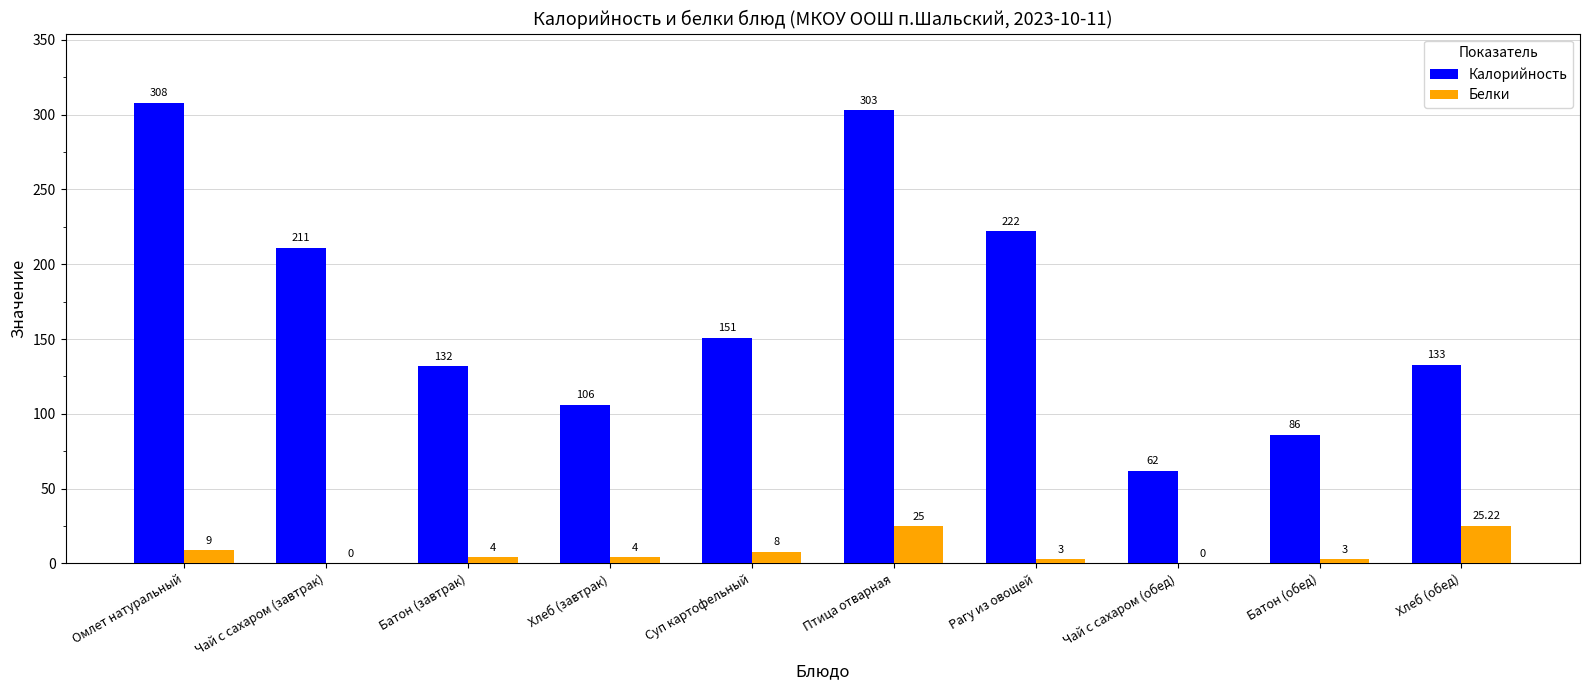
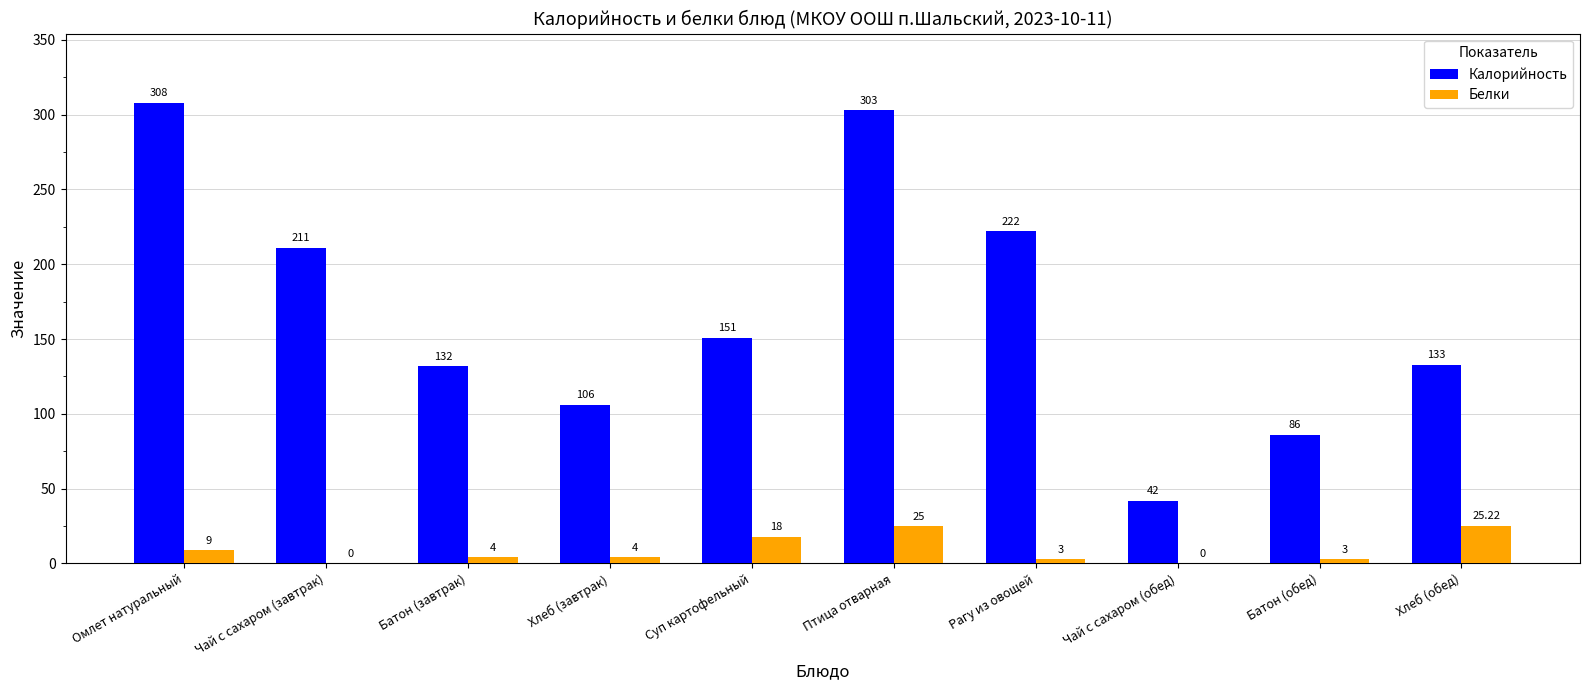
  {
    "Калорийность": {
      "Омлет натуральный": 308,
      "Чай с сахаром (завтрак)": 211,
      "Батон (завтрак)": 132,
      "Хлеб (завтрак)": 106,
      "Суп картофельный": 151,
      "Птица отварная": 303,
      "Рагу из овощей": 222,
-     "Чай с сахаром (обед)": 62,
+     "Чай с сахаром (обед)": 42,
      "Батон (обед)": 86,
      "Хлеб (обед)": 133
    },
    "Белки": {
      "Омлет натуральный": 9,
      "Чай с сахаром (завтрак)": 0,
      "Батон (завтрак)": 4,
      "Хлеб (завтрак)": 4,
-     "Суп картофельный": 8,
+     "Суп картофельный": 18,
      "Птица отварная": 25,
      "Рагу из овощей": 3,
      "Чай с сахаром (обед)": 0,
      "Батон (обед)": 3,
      "Хлеб (обед)": 25.22
    }
  }
